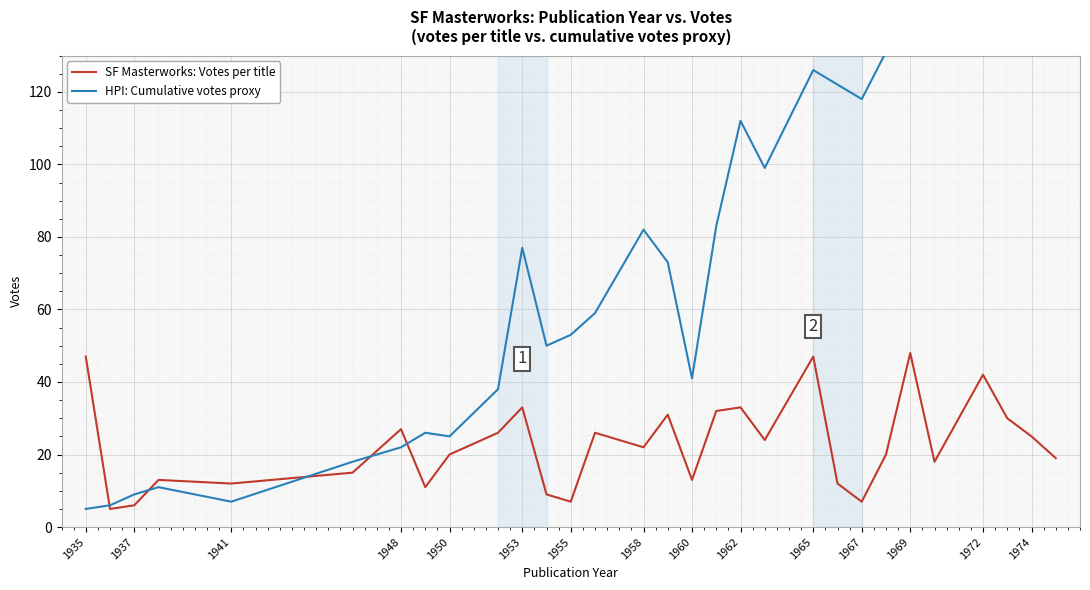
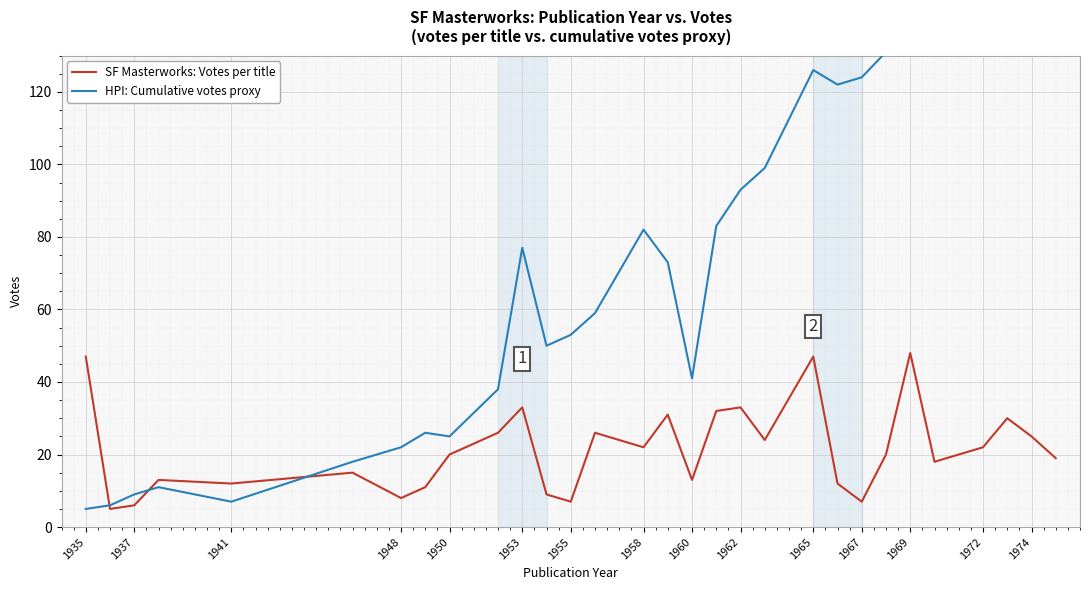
  {
    "SF Masterworks: Votes per title": {
      "1935": 47,
      "1937": 6,
      "1941": 12,
-     "1948": 27,
+     "1948": 8,
      "1950": 20,
      "1953": 33,
      "1955": 7,
      "1958": 22,
      "1960": 13,
      "1962": 33,
      "1967": 7,
      "1969": 48,
-     "1972": 42,
+     "1972": 22,
      "1974": 25
    },
    "HPI: Cumulative votes proxy": {
      "1935": 5,
      "1937": 9,
      "1941": 7,
      "1948": 22,
      "1950": 25,
      "1953": 77,
      "1955": 53,
      "1958": 82,
      "1960": 41,
-     "1962": 112,
+     "1962": 93,
      "1965": 126,
-     "1967": 118
+     "1967": 124
    }
  }
